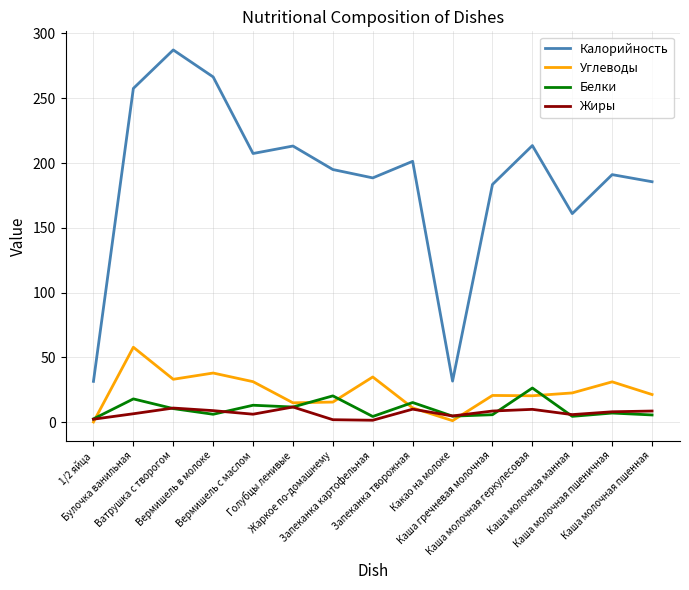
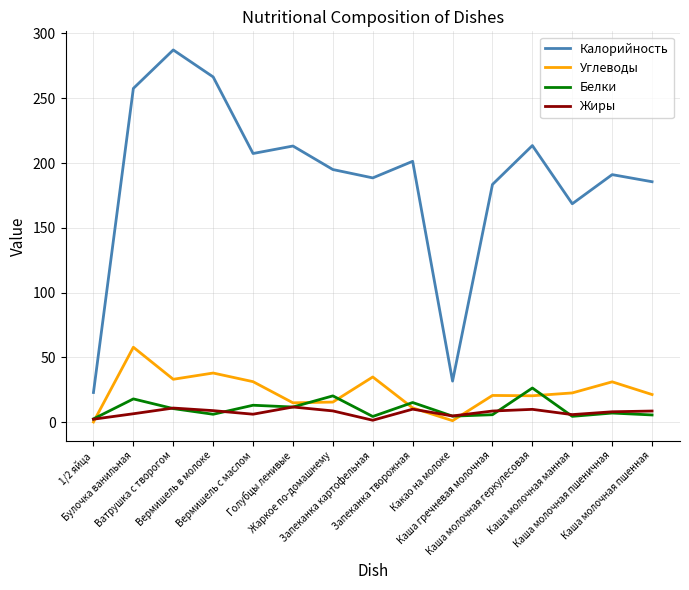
  {
    "Калорийность": {
-     "1/2 яйца": 32,
+     "1/2 яйца": 23,
      "Булочка ванильная": 258,
      "Ватрушка с творогом": 287,
      "Вермишель в молоке": 266,
      "Вермишель с маслом": 207,
      "Голубцы ленивые": 213,
      "Жаркое по-домашнему": 195,
      "Запеканка картофельная": 189,
      "Запеканка творожная": 201,
      "Какао на молоке": 32,
      "Каша гречневая молочная": 183,
      "Каша молочная геркулесовая": 214,
-     "Каша молочная манная": 161,
+     "Каша молочная манная": 169,
      "Каша молочная пшеничная": 191,
      "Каша молочная пшенная": 186
    },
    "Углеводы": {
      "1/2 яйца": 0,
      "Булочка ванильная": 58,
      "Ватрушка с творогом": 33,
      "Вермишель в молоке": 38,
      "Вермишель с маслом": 31,
      "Голубцы ленивые": 15,
      "Жаркое по-домашнему": 16,
      "Запеканка картофельная": 35,
      "Какао на молоке": 1,
      "Каша гречневая молочная": 21,
      "Каша молочная геркулесовая": 20,
      "Каша молочная манная": 23,
      "Каша молочная пшеничная": 31,
      "Каша молочная пшенная": 21
    },
    "Белки": {
      "Булочка ванильная": 18,
      "Вермишель в молоке": 6,
      "Вермишель с маслом": 13,
      "Жаркое по-домашнему": 20,
      "Запеканка картофельная": 4,
      "Запеканка творожная": 15,
      "Каша гречневая молочная": 6,
      "Каша молочная геркулесовая": 26,
      "Каша молочная пшенная": 6
    },
    "Жиры": {
      "Булочка ванильная": 7,
      "Вермишель в молоке": 9,
      "Вермишель с маслом": 6,
-     "Жаркое по-домашнему": 2,
+     "Жаркое по-домашнему": 9,
      "Запеканка картофельная": 1,
      "Каша гречневая молочная": 9,
      "Каша молочная геркулесовая": 10,
      "Каша молочная пшенная": 9
    }
  }
